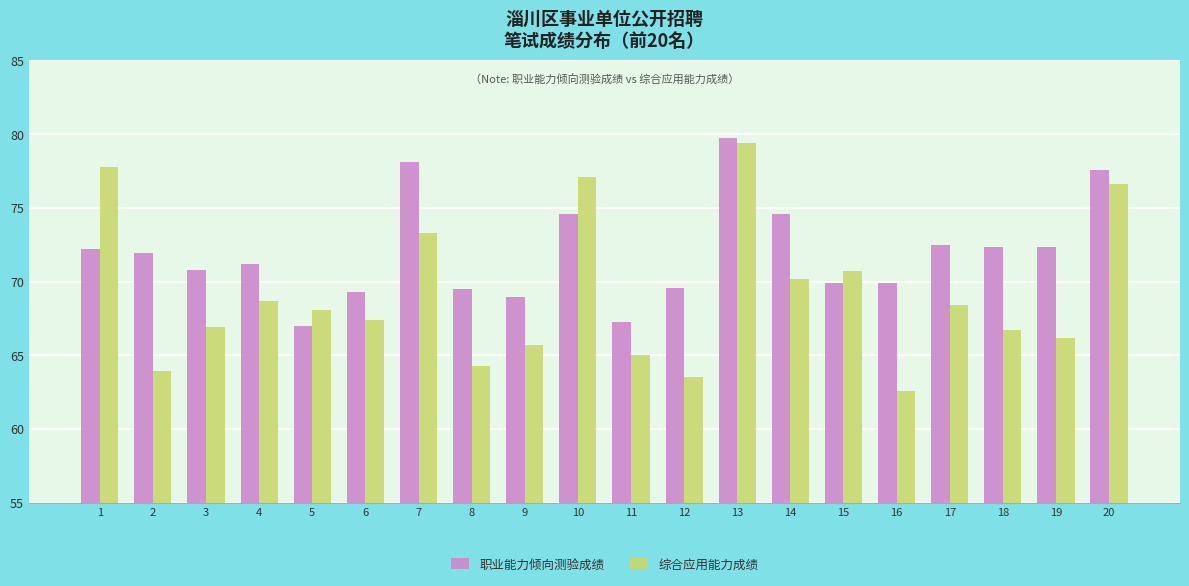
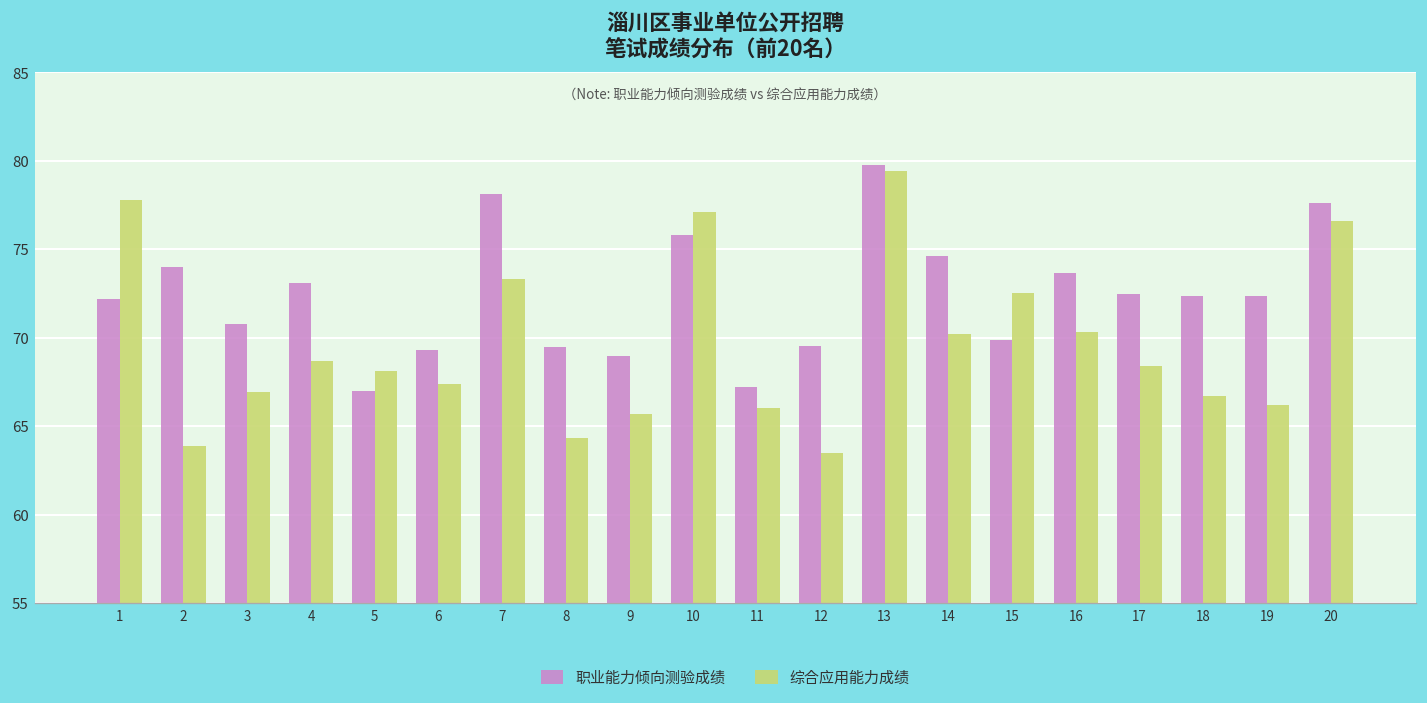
  {
    "职业能力倾向测验成绩": {
      "1": 72.2,
-     "2": 72.0,
+     "2": 74.0,
      "3": 70.8,
-     "4": 71.2,
+     "4": 73.1,
      "5": 67.0,
      "6": 69.3,
      "7": 78.1,
      "8": 69.5,
      "9": 69.0,
-     "10": 74.6,
+     "10": 75.8,
      "11": 67.2,
      "12": 69.6,
      "13": 79.8,
      "14": 74.6,
      "15": 69.9,
-     "16": 69.9,
+     "16": 73.7,
      "17": 72.5,
      "18": 72.4,
      "19": 72.4,
      "20": 77.6
    },
    "综合应用能力成绩": {
      "1": 77.8,
      "2": 63.9,
      "3": 66.9,
      "4": 68.7,
      "5": 68.1,
      "6": 67.4,
      "7": 73.3,
      "8": 64.3,
      "9": 65.7,
      "10": 77.1,
-     "11": 65,
+     "11": 66,
      "12": 63.5,
      "13": 79.4,
      "14": 70.2,
-     "15": 70.7,
-     "16": 62.6,
+     "15": 72.5,
+     "16": 70.3,
      "17": 68.4,
      "18": 66.7,
      "19": 66.2,
      "20": 76.6
    }
  }
